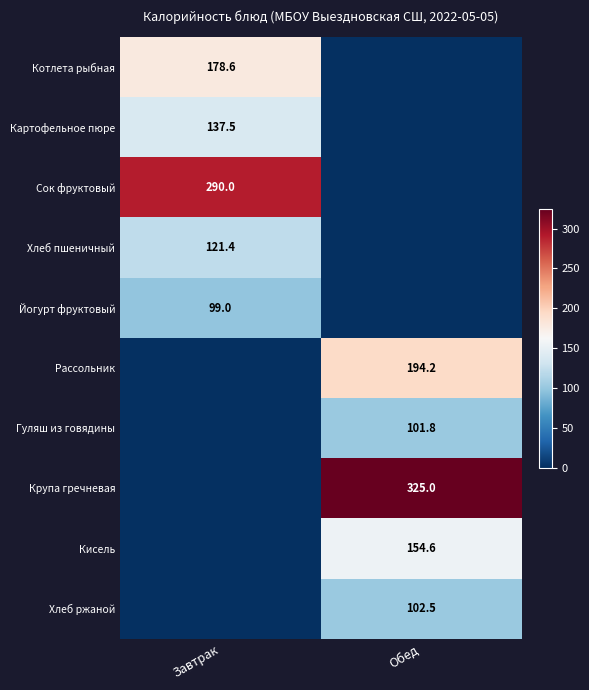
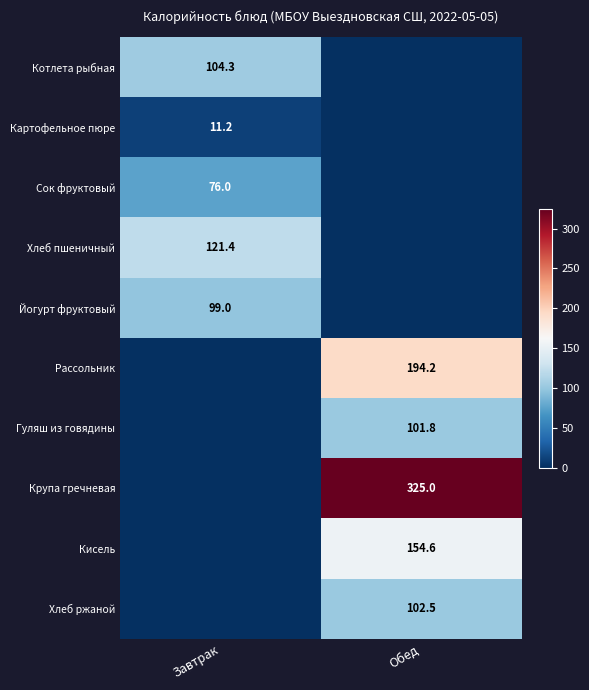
  {
    "Котлета рыбная": {
-     "Завтрак": 178.6
+     "Завтрак": 104.3
    },
    "Картофельное пюре": {
-     "Завтрак": 137.5
+     "Завтрак": 11.2
    },
    "Сок фруктовый": {
-     "Завтрак": 290.0
+     "Завтрак": 76.0
    },
    "Хлеб пшеничный": {
      "Завтрак": 121.4
    },
    "Йогурт фруктовый": {
      "Завтрак": 99.0
    },
    "Рассольник": {
      "Обед": 194.2
    },
    "Гуляш из говядины": {
      "Обед": 101.8
    },
    "Крупа гречневая": {
      "Обед": 325.0
    },
    "Кисель": {
      "Обед": 154.6
    },
    "Хлеб ржаной": {
      "Обед": 102.5
    }
  }
